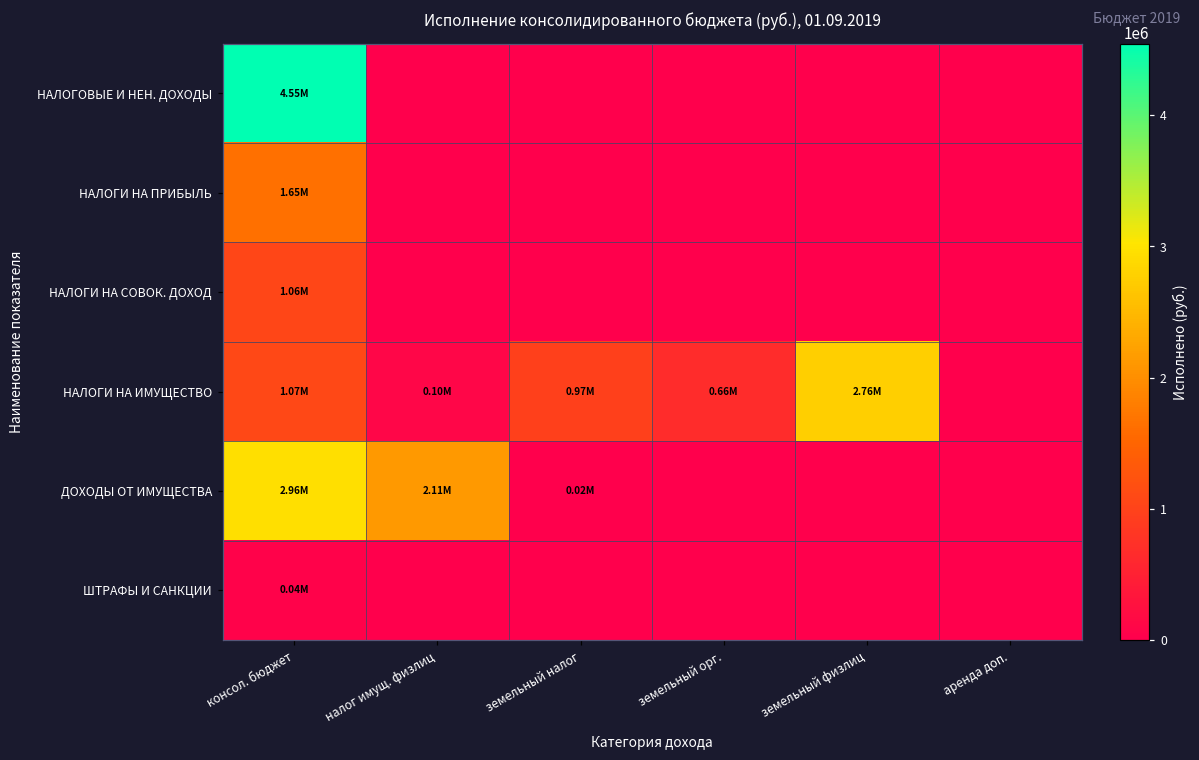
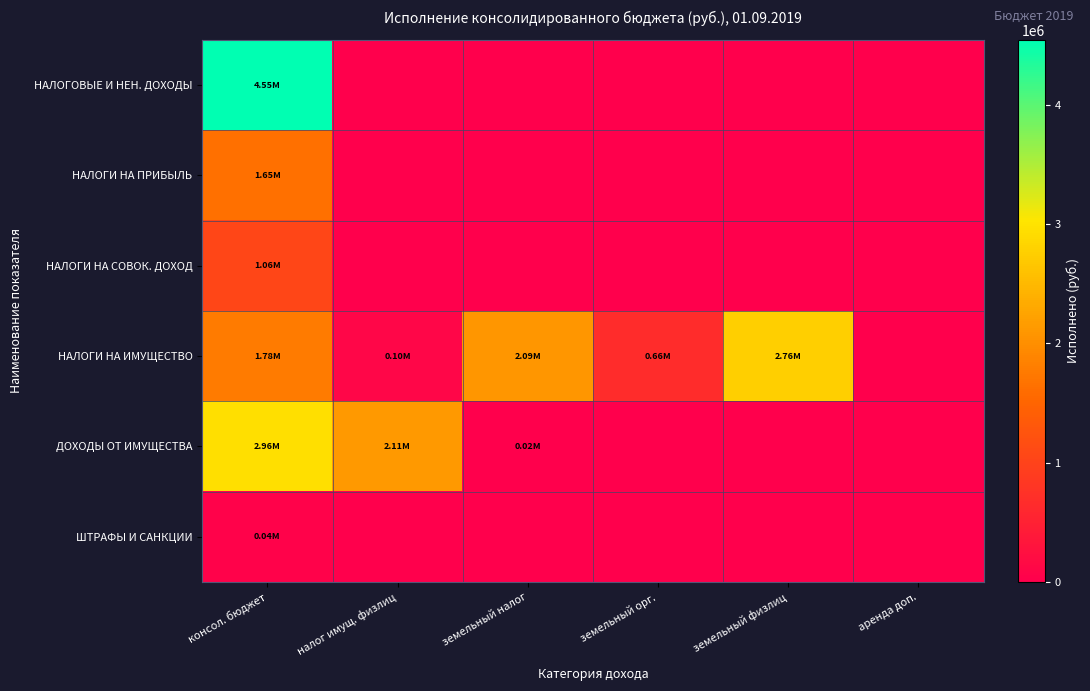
  {
    "НАЛОГОВЫЕ И НЕН. ДОХОДЫ": {
      "консол. бюджет": "4.55M"
    },
    "НАЛОГИ НА ПРИБЫЛЬ": {
      "консол. бюджет": "1.65M"
    },
    "НАЛОГИ НА СОВОК. ДОХОД": {
      "консол. бюджет": "1.06M"
    },
    "НАЛОГИ НА ИМУЩЕСТВО": {
-     "консол. бюджет": "1.07M",
+     "консол. бюджет": "1.78M",
      "налог имущ. физлиц": "0.10M",
-     "земельный налог": "0.97M",
+     "земельный налог": "2.09M",
      "земельный орг.": "0.66M",
      "земельный физлиц": "2.76M"
    },
    "ДОХОДЫ ОТ ИМУЩЕСТВА": {
      "консол. бюджет": "2.96M",
      "налог имущ. физлиц": "2.11M",
      "земельный налог": "0.02M"
    },
    "ШТРАФЫ И САНКЦИИ": {
      "консол. бюджет": "0.04M"
    }
  }
